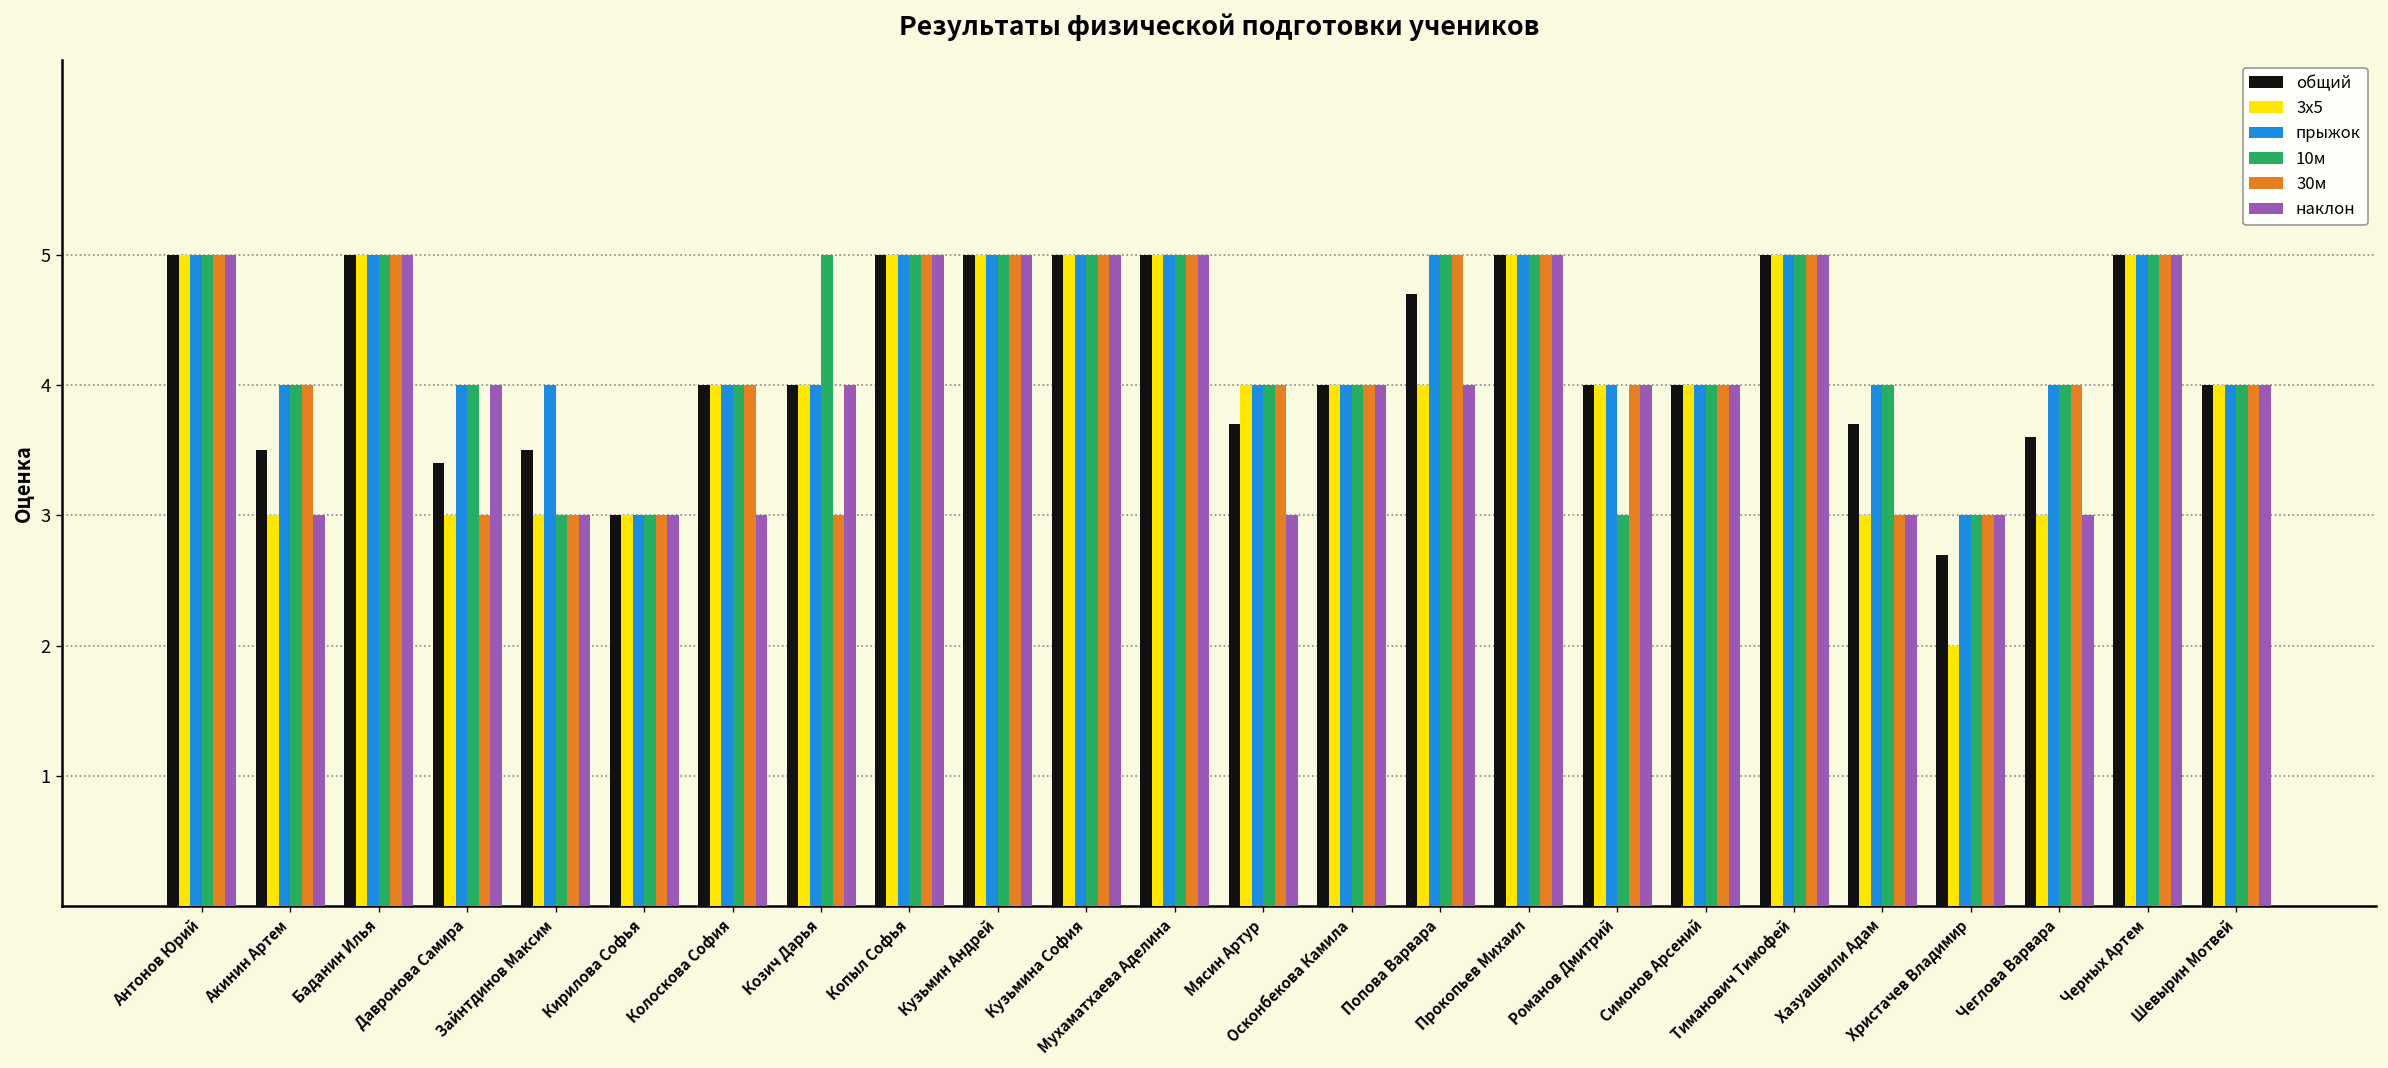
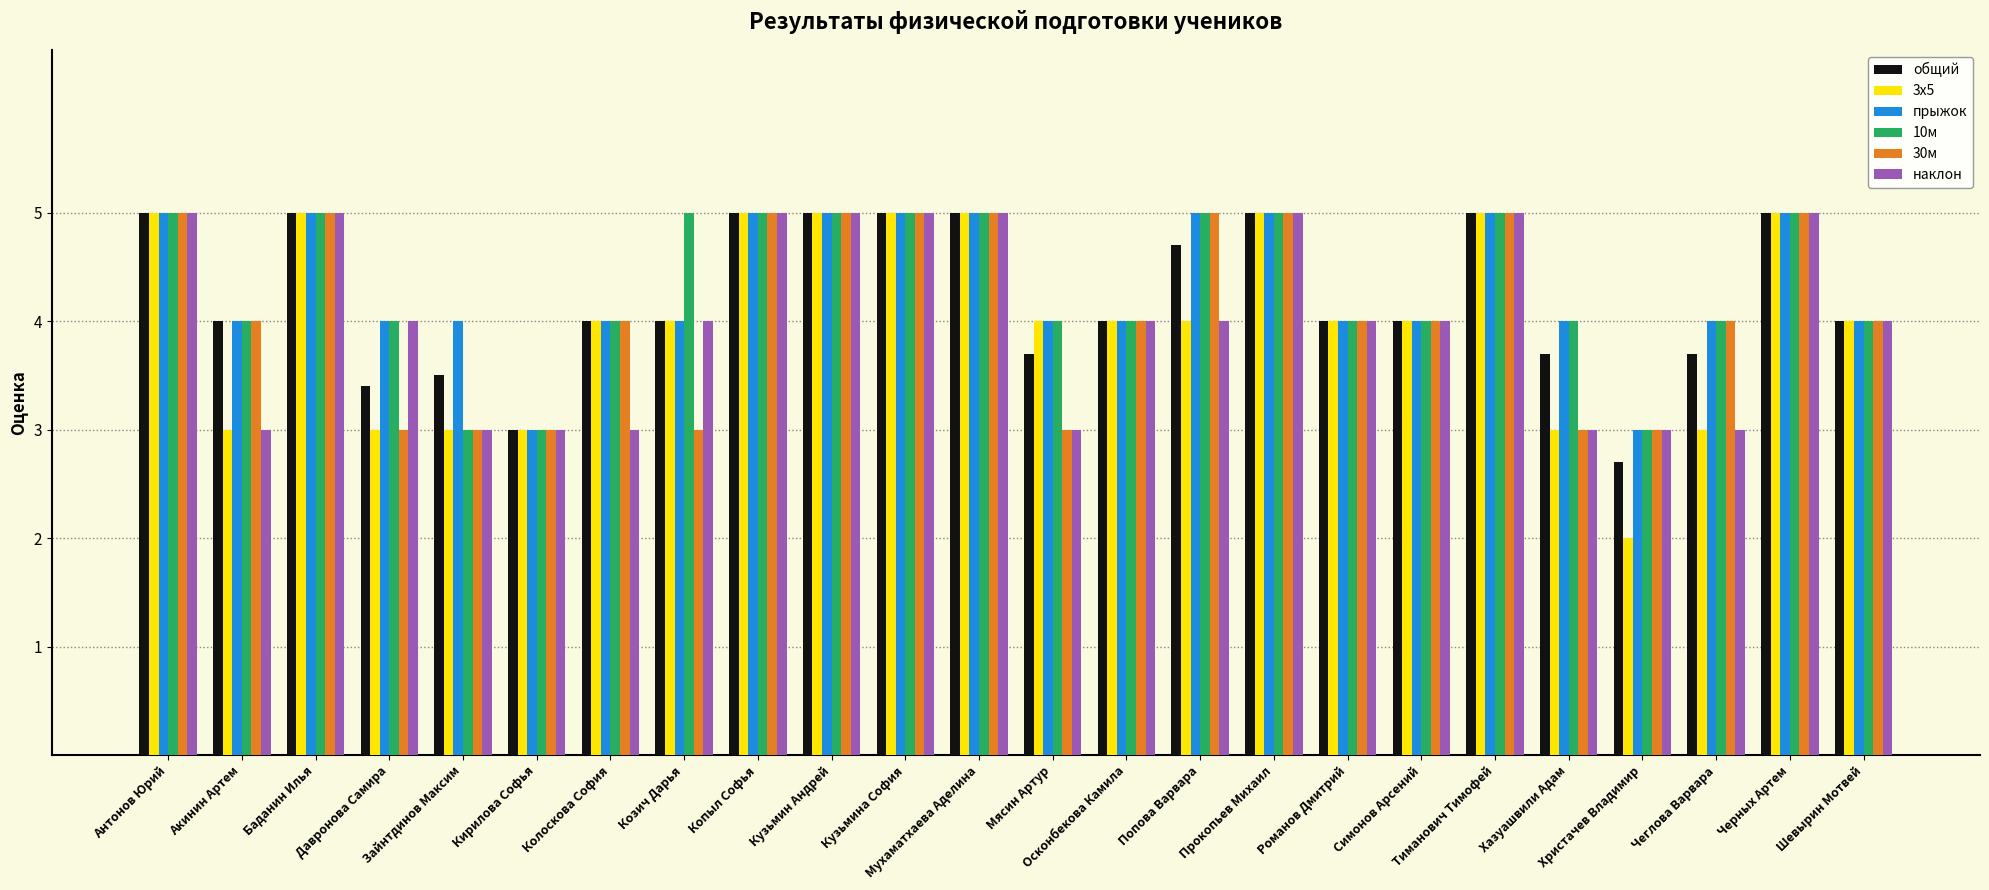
  {
    "общий": {
      "Антонов Юрий": 5.0,
-     "Акинин Артем": 3.5,
+     "Акинин Артем": 4.0,
      "Баданин Илья": 5.0,
      "Давронова Самира": 3.4,
      "Зайнтдинов Максим": 3.5,
      "Кирилова Софья": 3.0,
      "Колоскова София": 4.0,
      "Козич Дарья": 4.0,
      "Копыл Софья": 5.0,
      "Кузьмин Андрей": 5.0,
      "Кузьмина София": 5.0,
      "Мухаматхаева Аделина": 5.0,
      "Мясин Артур": 3.7,
      "Осконбекова Камила": 4.0,
      "Попова Варвара": 4.7,
      "Прокопьев Михаил": 5.0,
      "Романов Дмитрий": 4.0,
      "Симонов Арсений": 4.0,
      "Тиманович Тимофей": 5.0,
      "Хазуашвили Адам": 3.7,
      "Христачев Владимир": 2.7,
-     "Чеглова Варвара": 3.6,
+     "Чеглова Варвара": 3.7,
      "Черных Артем": 5.0,
      "Шевырин Мотвей": 4.0
    },
    "3х5": {
      "Антонов Юрий": 5.0,
      "Акинин Артем": 3.0,
      "Баданин Илья": 5.0,
      "Давронова Самира": 3.0,
      "Зайнтдинов Максим": 3.0,
      "Кирилова Софья": 3.0,
      "Колоскова София": 4.0,
      "Козич Дарья": 4.0,
      "Копыл Софья": 5.0,
      "Кузьмин Андрей": 5.0,
      "Кузьмина София": 5.0,
      "Мухаматхаева Аделина": 5.0,
      "Мясин Артур": 4.0,
      "Осконбекова Камила": 4.0,
      "Попова Варвара": 4.0,
      "Прокопьев Михаил": 5.0,
      "Романов Дмитрий": 4.0,
      "Симонов Арсений": 4.0,
      "Тиманович Тимофей": 5.0,
      "Хазуашвили Адам": 3.0,
      "Христачев Владимир": 2.0,
      "Чеглова Варвара": 3.0,
      "Черных Артем": 5.0,
      "Шевырин Мотвей": 4.0
    },
    "прыжок": {
      "Антонов Юрий": 5.0,
      "Акинин Артем": 4.0,
      "Баданин Илья": 5.0,
      "Давронова Самира": 4.0,
      "Зайнтдинов Максим": 4.0,
      "Кирилова Софья": 3.0,
      "Колоскова София": 4.0,
      "Козич Дарья": 4.0,
      "Копыл Софья": 5.0,
      "Кузьмин Андрей": 5.0,
      "Кузьмина София": 5.0,
      "Мухаматхаева Аделина": 5.0,
      "Мясин Артур": 4.0,
      "Осконбекова Камила": 4.0,
      "Попова Варвара": 5.0,
      "Прокопьев Михаил": 5.0,
      "Романов Дмитрий": 4.0,
      "Симонов Арсений": 4.0,
      "Тиманович Тимофей": 5.0,
      "Хазуашвили Адам": 4.0,
      "Христачев Владимир": 3.0,
      "Чеглова Варвара": 4.0,
      "Черных Артем": 5.0,
      "Шевырин Мотвей": 4.0
    },
    "10м": {
      "Антонов Юрий": 5,
      "Акинин Артем": 4,
      "Баданин Илья": 5,
      "Давронова Самира": 4,
      "Зайнтдинов Максим": 3,
      "Кирилова Софья": 3,
      "Колоскова София": 4,
      "Козич Дарья": 5,
      "Копыл Софья": 5,
      "Кузьмин Андрей": 5,
      "Кузьмина София": 5,
      "Мухаматхаева Аделина": 5,
      "Мясин Артур": 4,
      "Осконбекова Камила": 4,
      "Попова Варвара": 5,
      "Прокопьев Михаил": 5,
-     "Романов Дмитрий": 3,
+     "Романов Дмитрий": 4,
      "Симонов Арсений": 4,
      "Тиманович Тимофей": 5,
      "Хазуашвили Адам": 4,
      "Христачев Владимир": 3,
      "Чеглова Варвара": 4,
      "Черных Артем": 5,
      "Шевырин Мотвей": 4
    },
    "30м": {
      "Антонов Юрий": 5,
      "Акинин Артем": 4,
      "Баданин Илья": 5,
      "Давронова Самира": 3,
      "Зайнтдинов Максим": 3,
      "Кирилова Софья": 3,
      "Колоскова София": 4,
      "Козич Дарья": 3,
      "Копыл Софья": 5,
      "Кузьмин Андрей": 5,
      "Кузьмина София": 5,
      "Мухаматхаева Аделина": 5,
-     "Мясин Артур": 4,
+     "Мясин Артур": 3,
      "Осконбекова Камила": 4,
      "Попова Варвара": 5,
      "Прокопьев Михаил": 5,
      "Романов Дмитрий": 4,
      "Симонов Арсений": 4,
      "Тиманович Тимофей": 5,
      "Хазуашвили Адам": 3,
      "Христачев Владимир": 3,
      "Чеглова Варвара": 4,
      "Черных Артем": 5,
      "Шевырин Мотвей": 4
    },
    "наклон": {
      "Антонов Юрий": 5.0,
      "Акинин Артем": 3.0,
      "Баданин Илья": 5.0,
      "Давронова Самира": 4.0,
      "Зайнтдинов Максим": 3.0,
      "Кирилова Софья": 3.0,
      "Колоскова София": 3.0,
      "Козич Дарья": 4.0,
      "Копыл Софья": 5.0,
      "Кузьмин Андрей": 5.0,
      "Кузьмина София": 5.0,
      "Мухаматхаева Аделина": 5.0,
      "Мясин Артур": 3.0,
      "Осконбекова Камила": 4.0,
      "Попова Варвара": 4.0,
      "Прокопьев Михаил": 5.0,
      "Романов Дмитрий": 4.0,
      "Симонов Арсений": 4.0,
      "Тиманович Тимофей": 5.0,
      "Хазуашвили Адам": 3.0,
      "Христачев Владимир": 3.0,
      "Чеглова Варвара": 3.0,
      "Черных Артем": 5.0,
      "Шевырин Мотвей": 4.0
    }
  }
